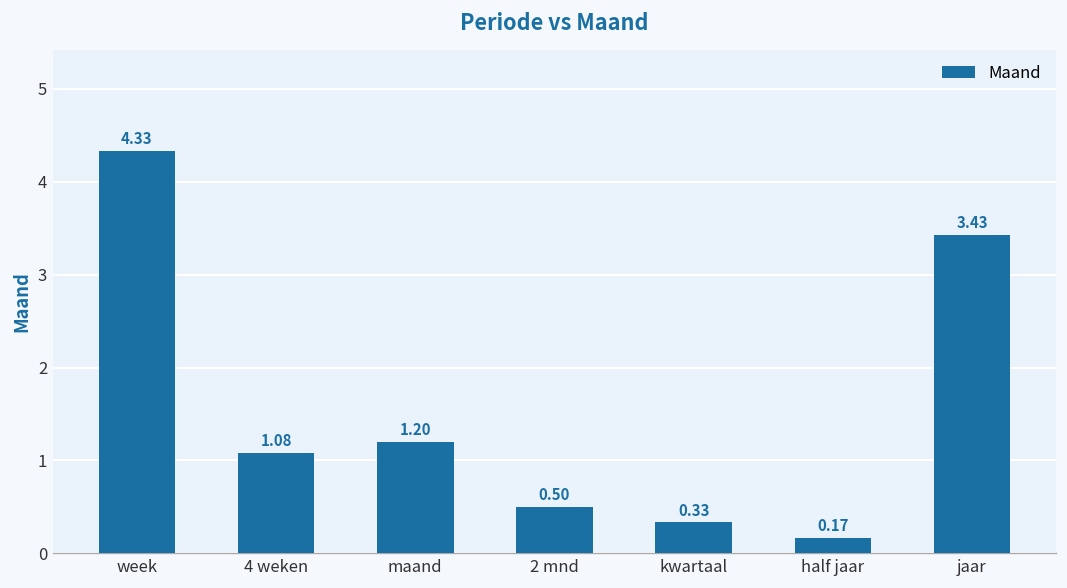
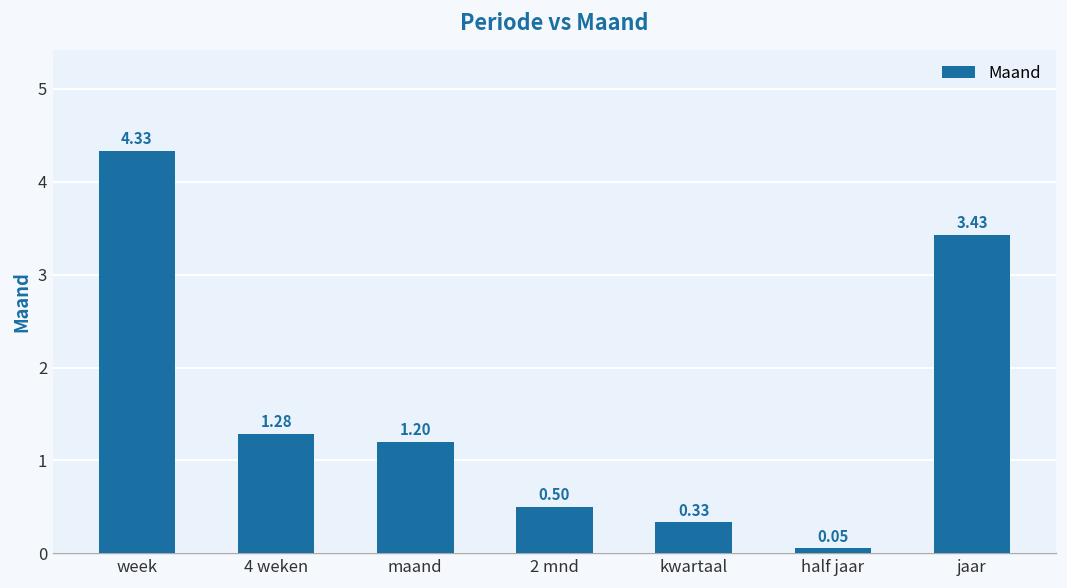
  {
    "week": 4.33,
-   "4 weken": 1.08,
+   "4 weken": 1.28,
    "maand": 1.20,
    "2 mnd": 0.50,
    "kwartaal": 0.33,
-   "half jaar": 0.17,
+   "half jaar": 0.05,
    "jaar": 3.43
  }
